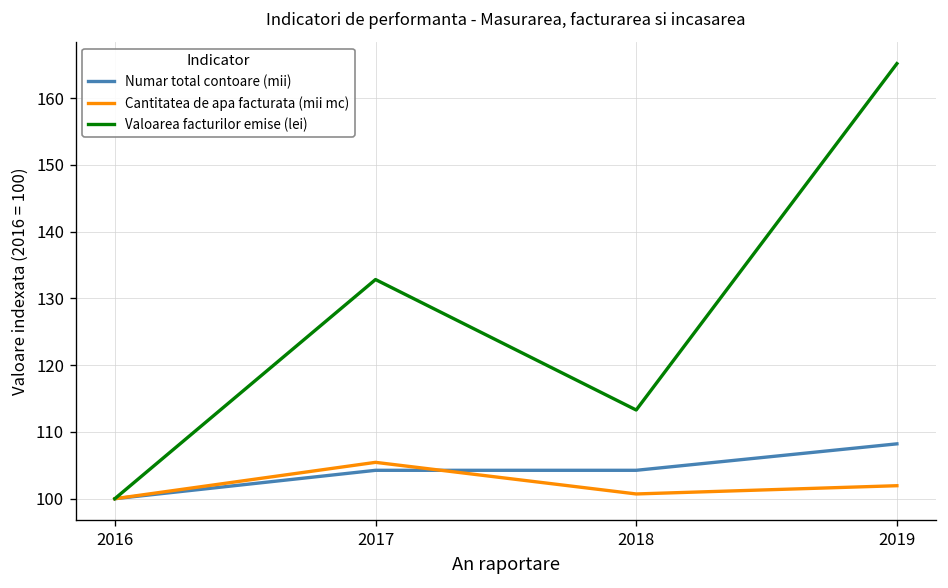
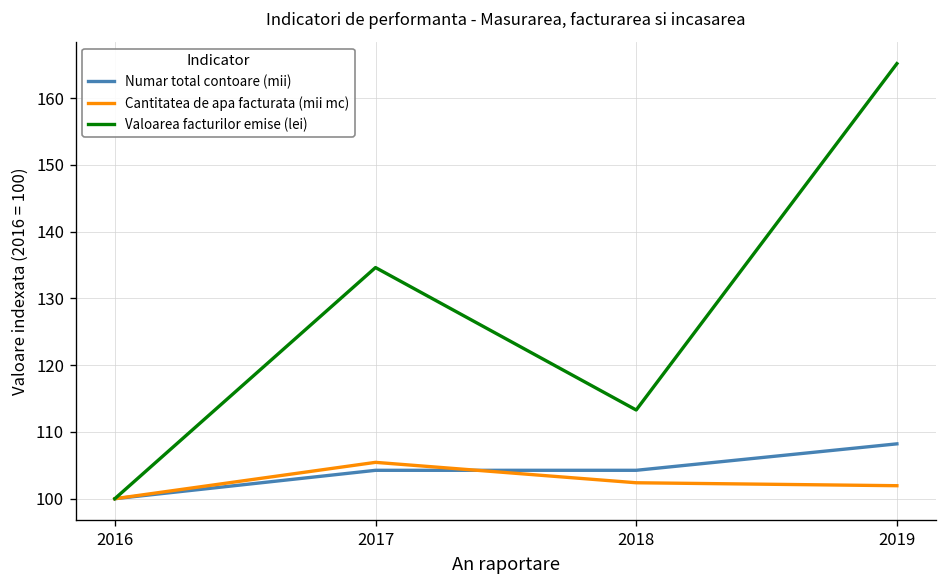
  {
    "Numar total contoare (mii)": {
      "2017": 104,
      "2018": 104,
      "2019": 108
    },
    "Cantitatea de apa facturata (mii mc)": {
      "2017": 105,
-     "2018": 101,
+     "2018": 102,
      "2019": 102
    },
    "Valoarea facturilor emise (lei)": {
-     "2017": 133,
+     "2017": 135,
      "2018": 113,
      "2019": 165
    }
  }
